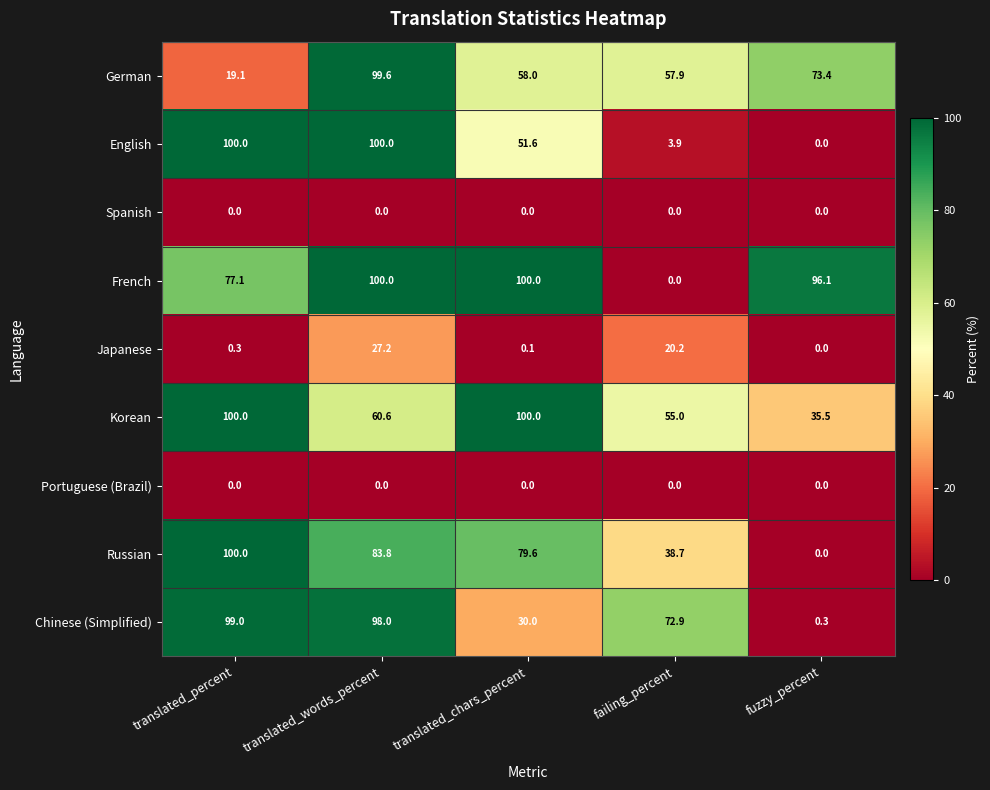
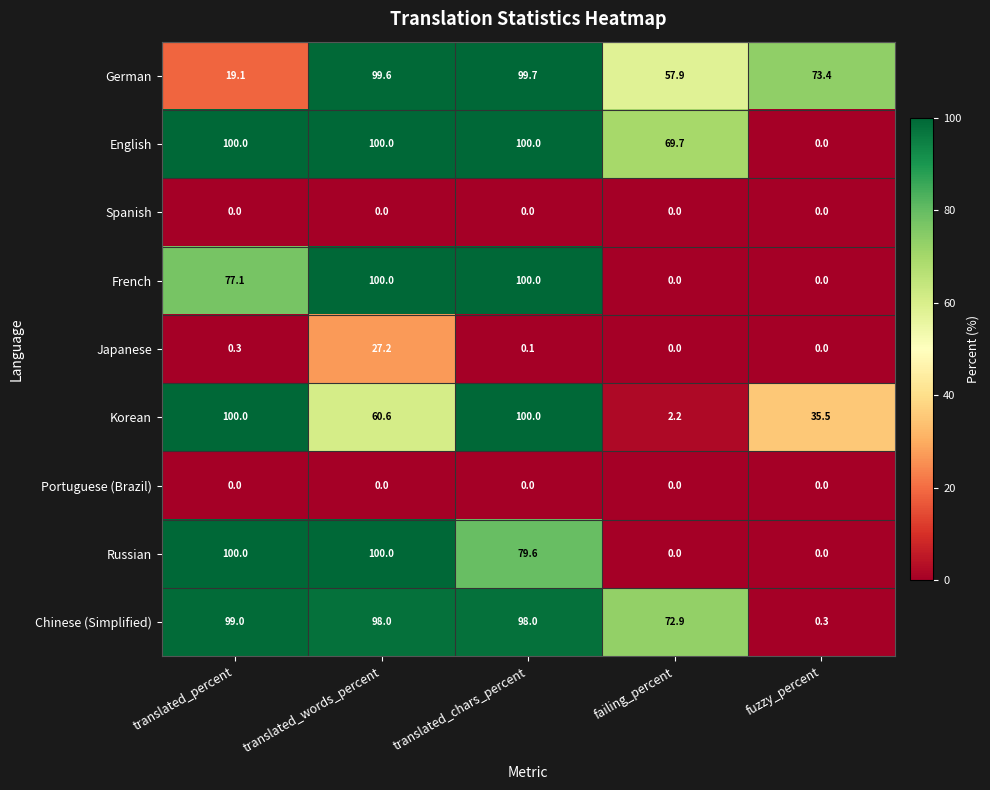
  {
    "German": {
      "translated_percent": 19.1,
      "translated_words_percent": 99.6,
-     "translated_chars_percent": 58.0,
+     "translated_chars_percent": 99.7,
      "failing_percent": 57.9,
      "fuzzy_percent": 73.4
    },
    "English": {
      "translated_percent": 100.0,
      "translated_words_percent": 100.0,
-     "translated_chars_percent": 51.6,
-     "failing_percent": 3.9,
+     "translated_chars_percent": 100.0,
+     "failing_percent": 69.7,
      "fuzzy_percent": 0.0
    },
    "Spanish": {
      "translated_percent": 0.0,
      "translated_words_percent": 0.0,
      "translated_chars_percent": 0.0,
      "failing_percent": 0.0,
      "fuzzy_percent": 0.0
    },
    "French": {
      "translated_percent": 77.1,
      "translated_words_percent": 100.0,
      "translated_chars_percent": 100.0,
      "failing_percent": 0.0,
-     "fuzzy_percent": 96.1
+     "fuzzy_percent": 0.0
    },
    "Japanese": {
      "translated_percent": 0.3,
      "translated_words_percent": 27.2,
      "translated_chars_percent": 0.1,
-     "failing_percent": 20.2,
+     "failing_percent": 0.0,
      "fuzzy_percent": 0.0
    },
    "Korean": {
      "translated_percent": 100.0,
      "translated_words_percent": 60.6,
      "translated_chars_percent": 100.0,
-     "failing_percent": 55.0,
+     "failing_percent": 2.2,
      "fuzzy_percent": 35.5
    },
    "Portuguese (Brazil)": {
      "translated_percent": 0.0,
      "translated_words_percent": 0.0,
      "translated_chars_percent": 0.0,
      "failing_percent": 0.0,
      "fuzzy_percent": 0.0
    },
    "Russian": {
      "translated_percent": 100.0,
-     "translated_words_percent": 83.8,
+     "translated_words_percent": 100.0,
      "translated_chars_percent": 79.6,
-     "failing_percent": 38.7,
+     "failing_percent": 0.0,
      "fuzzy_percent": 0.0
    },
    "Chinese (Simplified)": {
      "translated_percent": 99.0,
      "translated_words_percent": 98.0,
-     "translated_chars_percent": 30.0,
+     "translated_chars_percent": 98.0,
      "failing_percent": 72.9,
      "fuzzy_percent": 0.3
    }
  }
